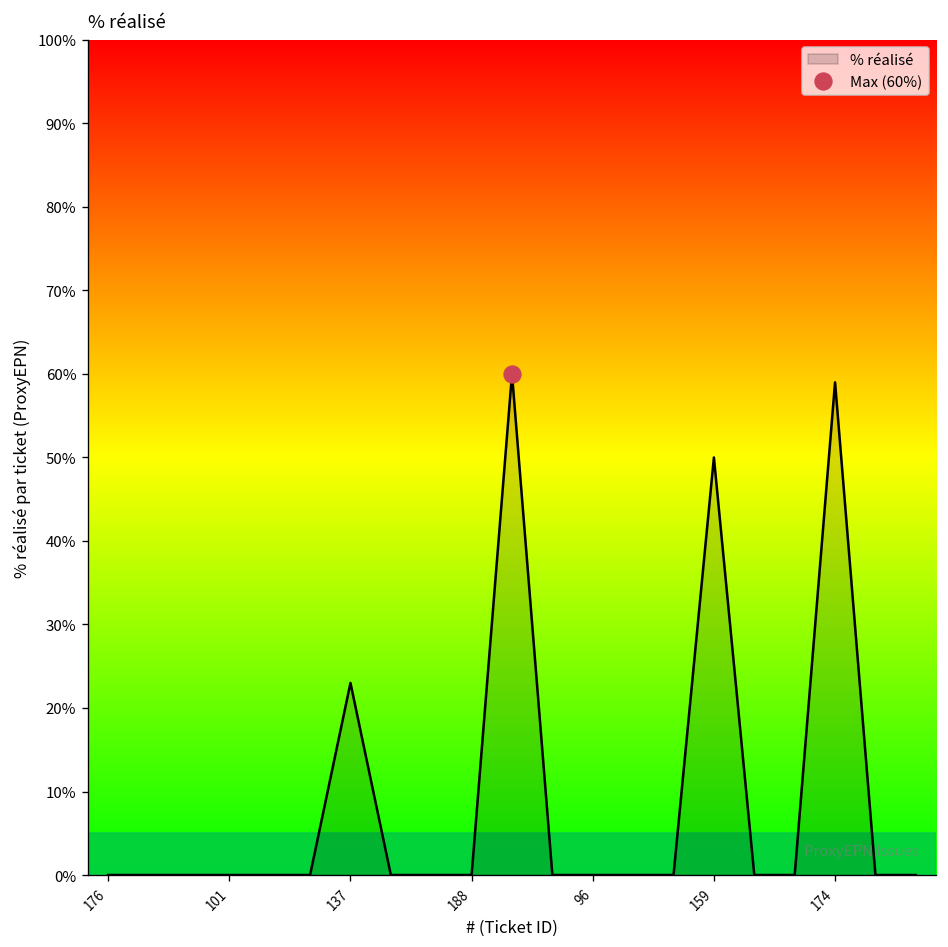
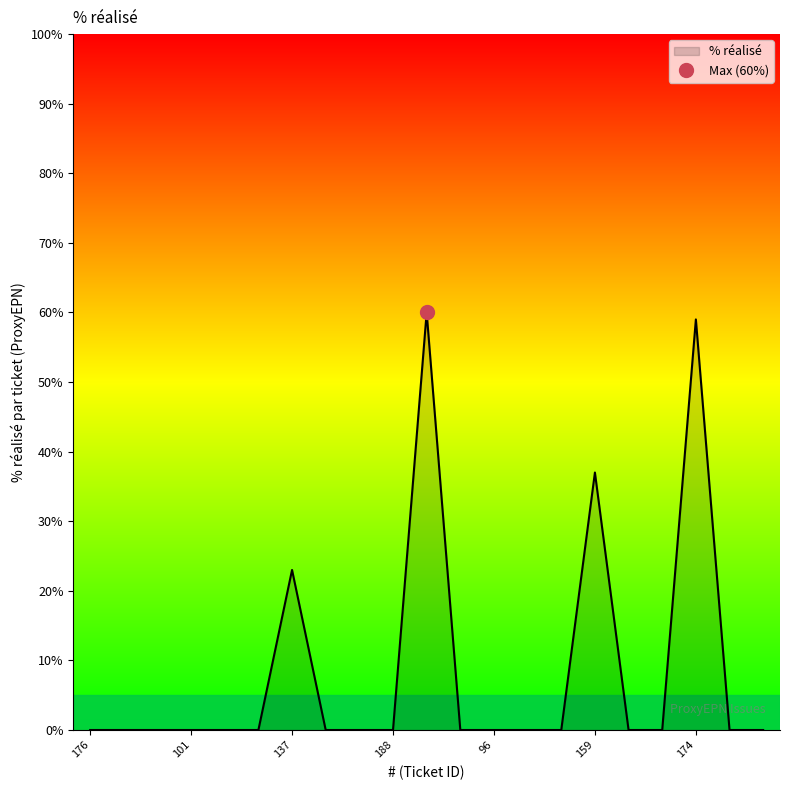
  {
    "% réalisé": {
      "137": "23%",
-     "159": "50%",
+     "159": "37%",
      "174": "59%"
    }
  }
